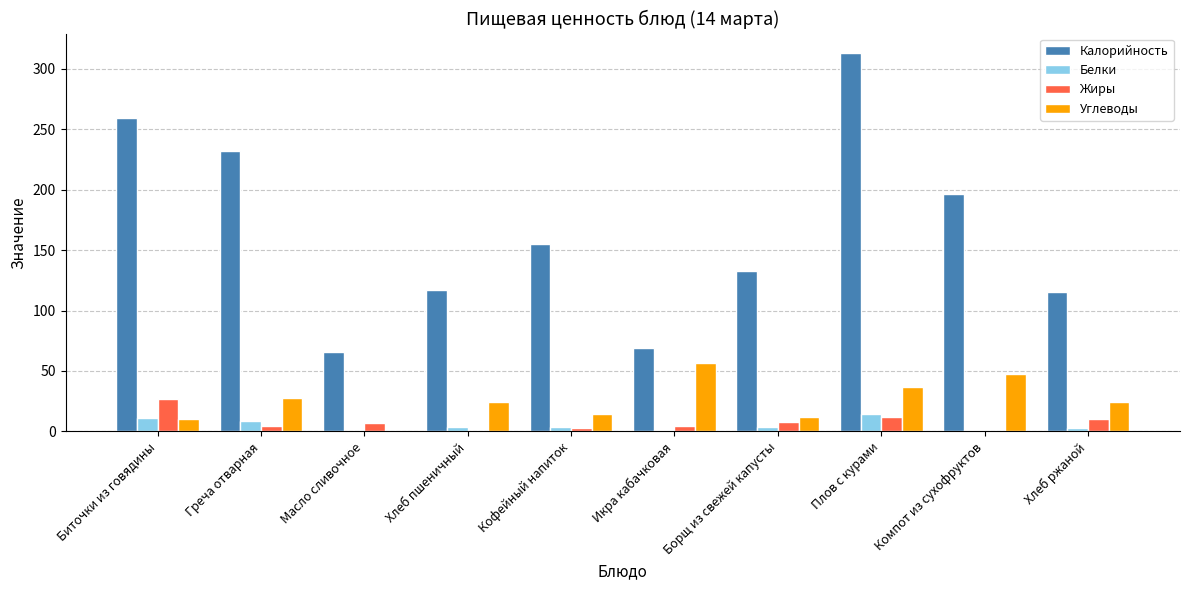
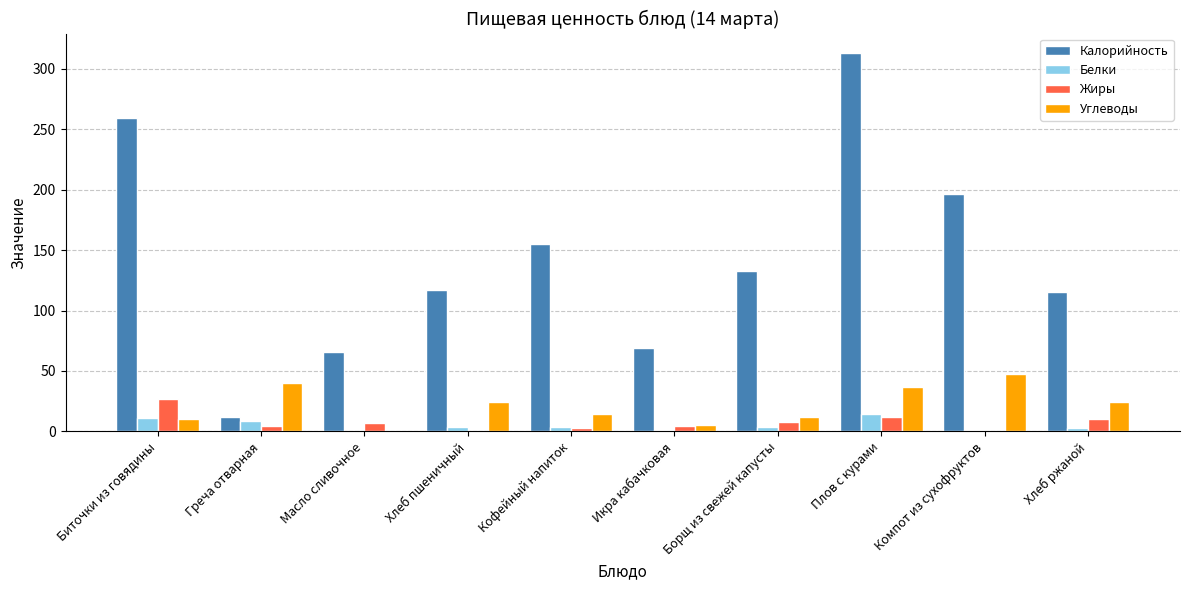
  {
    "Калорийность": {
      "Биточки из говядины": 260,
-     "Греча отварная": 232,
+     "Греча отварная": 12,
      "Масло сливочное": 66,
      "Хлеб пшеничный": 117,
      "Кофейный напиток": 155,
      "Икра кабачковая": 69,
      "Борщ из свежей капусты": 132,
      "Плов с курами": 313,
      "Компот из сухофруктов": 196,
      "Хлеб ржаной": 115
    },
    "Белки": {
      "Биточки из говядины": 11,
      "Греча отварная": 9,
      "Хлеб пшеничный": 4,
      "Кофейный напиток": 4,
      "Борщ из свежей капусты": 4,
      "Плов с курами": 15,
      "Хлеб ржаной": 3
    },
    "Жиры": {
      "Биточки из говядины": 27,
      "Греча отварная": 4,
      "Масло сливочное": 7,
      "Кофейный напиток": 3,
      "Икра кабачковая": 5,
      "Борщ из свежей капусты": 8,
      "Плов с курами": 12,
      "Хлеб ржаной": 11
    },
    "Углеводы": {
      "Биточки из говядины": 10,
-     "Греча отварная": 27,
+     "Греча отварная": 40,
      "Хлеб пшеничный": 24,
      "Кофейный напиток": 15,
-     "Икра кабачковая": 56,
+     "Икра кабачковая": 5,
      "Борщ из свежей капусты": 12,
      "Плов с курами": 37,
      "Компот из сухофруктов": 47,
      "Хлеб ржаной": 25
    }
  }
